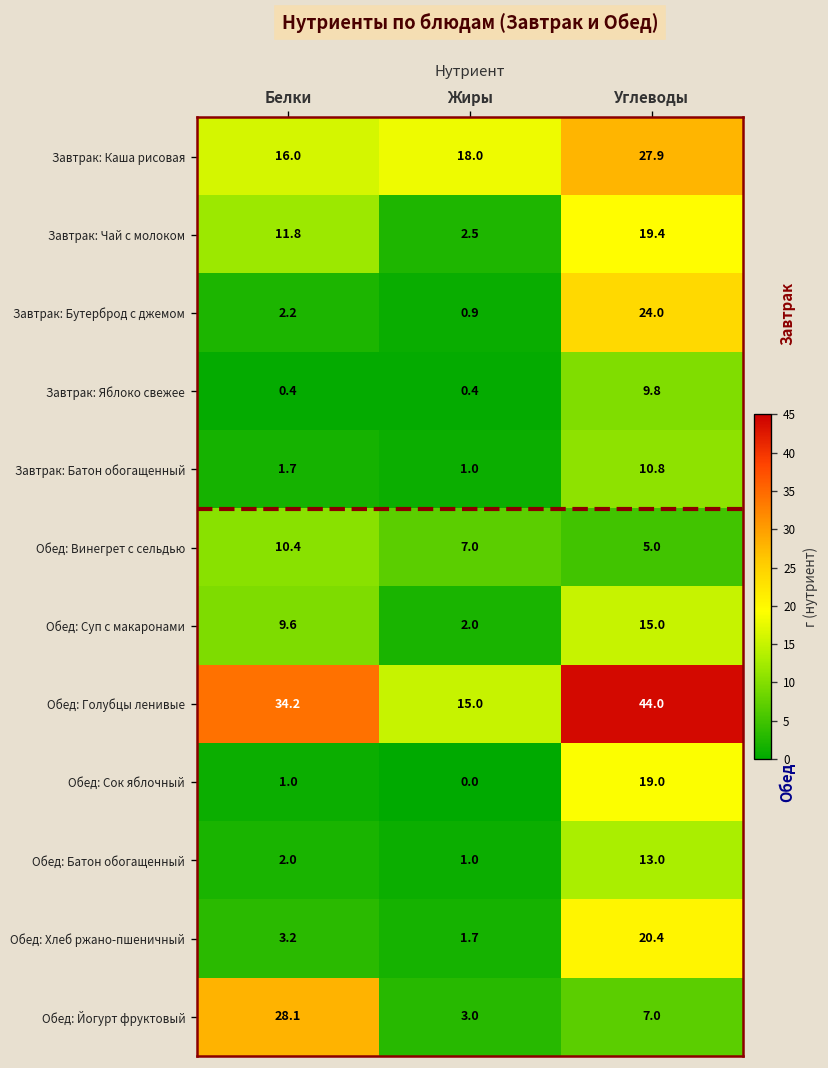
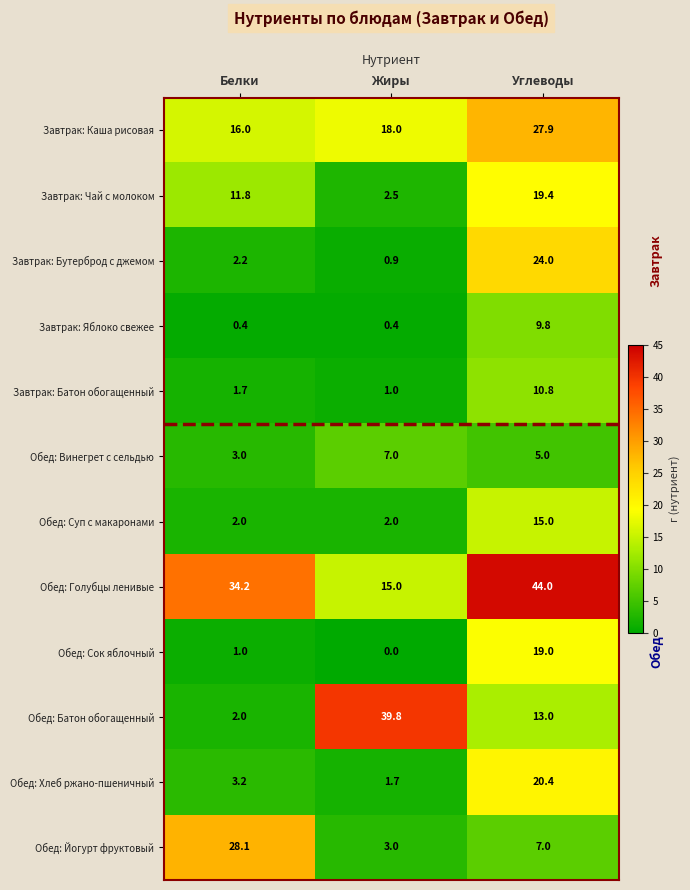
  {
    "Завтрак: Каша рисовая": {
      "Белки": 16.0,
      "Жиры": 18.0,
      "Углеводы": 27.9
    },
    "Завтрак: Чай с молоком": {
      "Белки": 11.8,
      "Жиры": 2.5,
      "Углеводы": 19.4
    },
    "Завтрак: Бутерброд с джемом": {
      "Белки": 2.2,
      "Жиры": 0.9,
      "Углеводы": 24.0
    },
    "Завтрак: Яблоко свежее": {
      "Белки": 0.4,
      "Жиры": 0.4,
      "Углеводы": 9.8
    },
    "Завтрак: Батон обогащенный": {
      "Белки": 1.7,
      "Жиры": 1.0,
      "Углеводы": 10.8
    },
    "Обед: Винегрет с сельдью": {
-     "Белки": 10.4,
+     "Белки": 3.0,
      "Жиры": 7.0,
      "Углеводы": 5.0
    },
    "Обед: Суп с макаронами": {
-     "Белки": 9.6,
+     "Белки": 2.0,
      "Жиры": 2.0,
      "Углеводы": 15.0
    },
    "Обед: Голубцы ленивые": {
      "Белки": 34.2,
      "Жиры": 15.0,
      "Углеводы": 44.0
    },
    "Обед: Сок яблочный": {
      "Белки": 1.0,
      "Жиры": 0.0,
      "Углеводы": 19.0
    },
    "Обед: Батон обогащенный": {
      "Белки": 2.0,
-     "Жиры": 1.0,
+     "Жиры": 39.8,
      "Углеводы": 13.0
    },
    "Обед: Хлеб ржано-пшеничный": {
      "Белки": 3.2,
      "Жиры": 1.7,
      "Углеводы": 20.4
    },
    "Обед: Йогурт фруктовый": {
      "Белки": 28.1,
      "Жиры": 3.0,
      "Углеводы": 7.0
    }
  }
